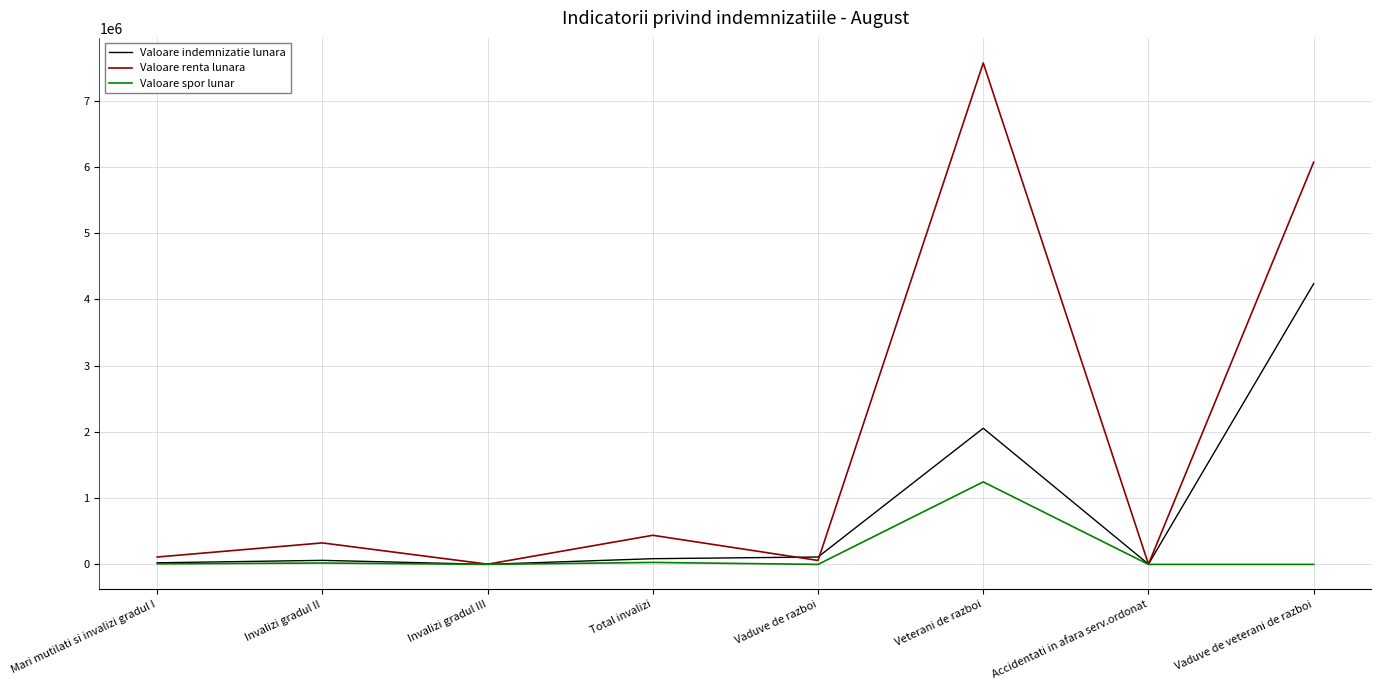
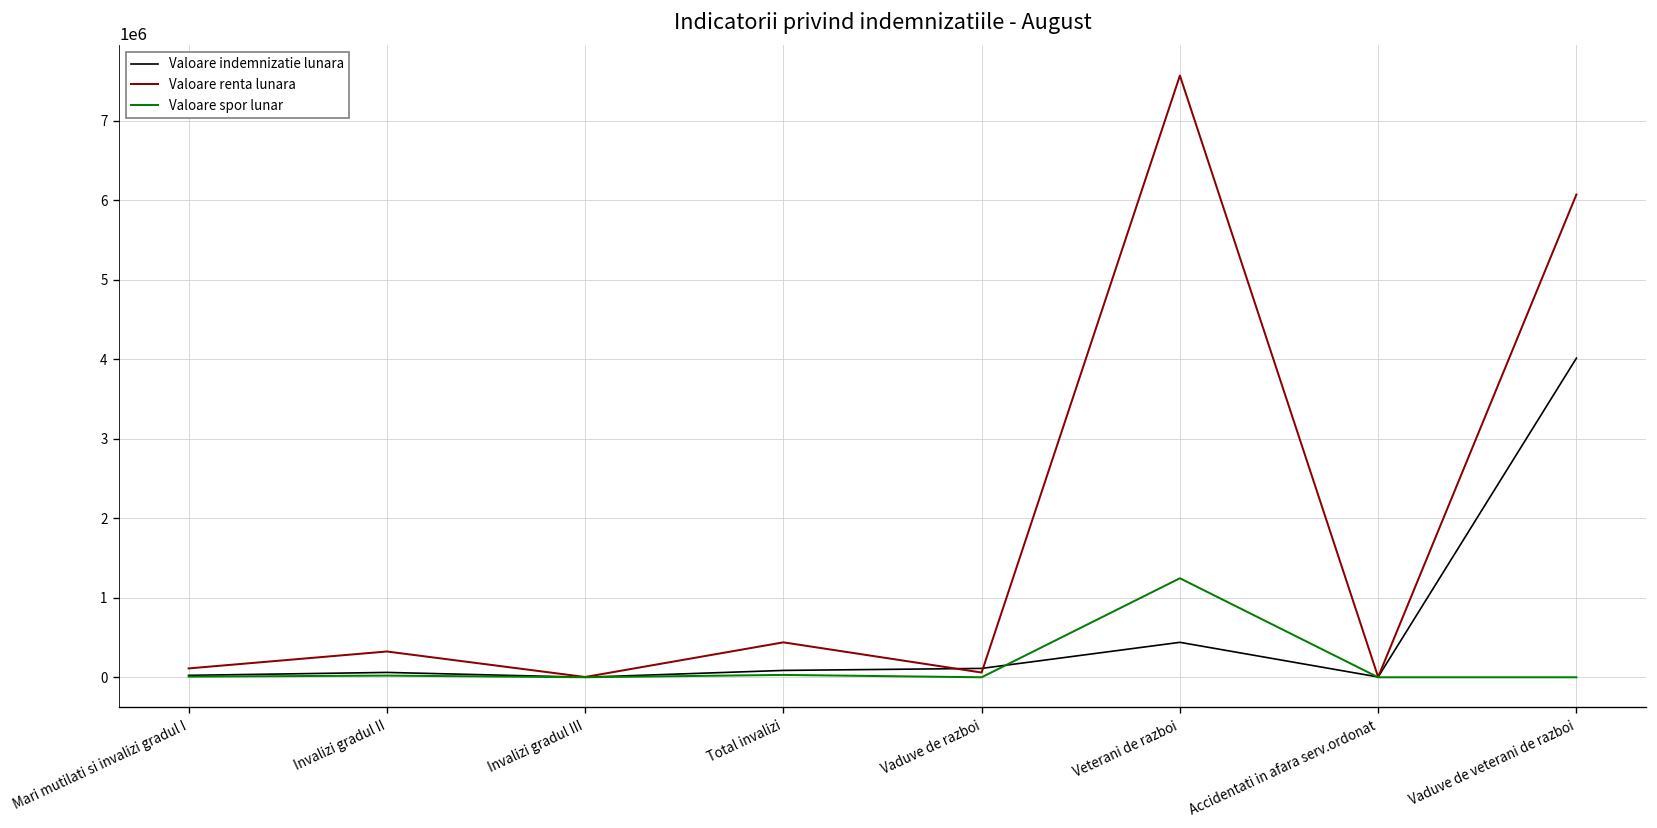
  {
    "Valoare indemnizatie lunara": {
      "Invalizi gradul II": 100000,
      "Total invalizi": 100000,
      "Vaduve de razboi": 100000,
-     "Veterani de razboi": 2100000,
-     "Vaduve de veterani de razboi": 4200000
+     "Veterani de razboi": 400000,
+     "Vaduve de veterani de razboi": 4000000
    },
    "Valoare renta lunara": {
      "Mari mutilati si invalizi gradul I": 100000,
      "Invalizi gradul II": 300000,
      "Total invalizi": 400000,
      "Vaduve de razboi": 100000,
      "Veterani de razboi": 7600000,
      "Vaduve de veterani de razboi": 6100000
    },
    "Valoare spor lunar": {
      "Invalizi gradul II": 0,
      "Total invalizi": 0,
      "Vaduve de razboi": 0,
      "Veterani de razboi": 1200000,
      "Vaduve de veterani de razboi": 0
    }
  }
